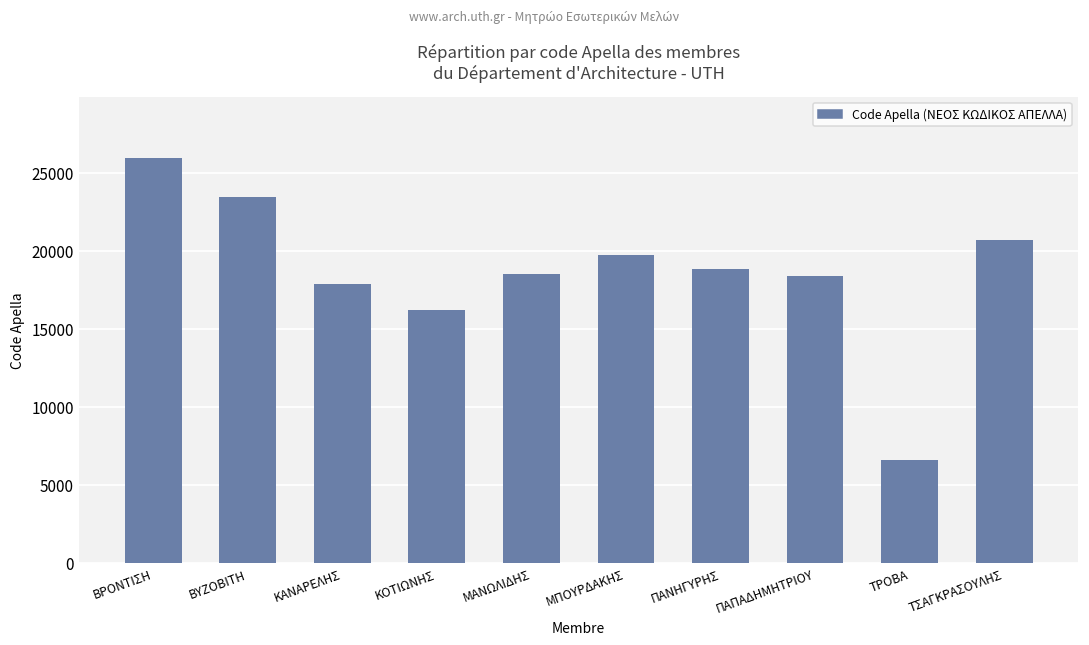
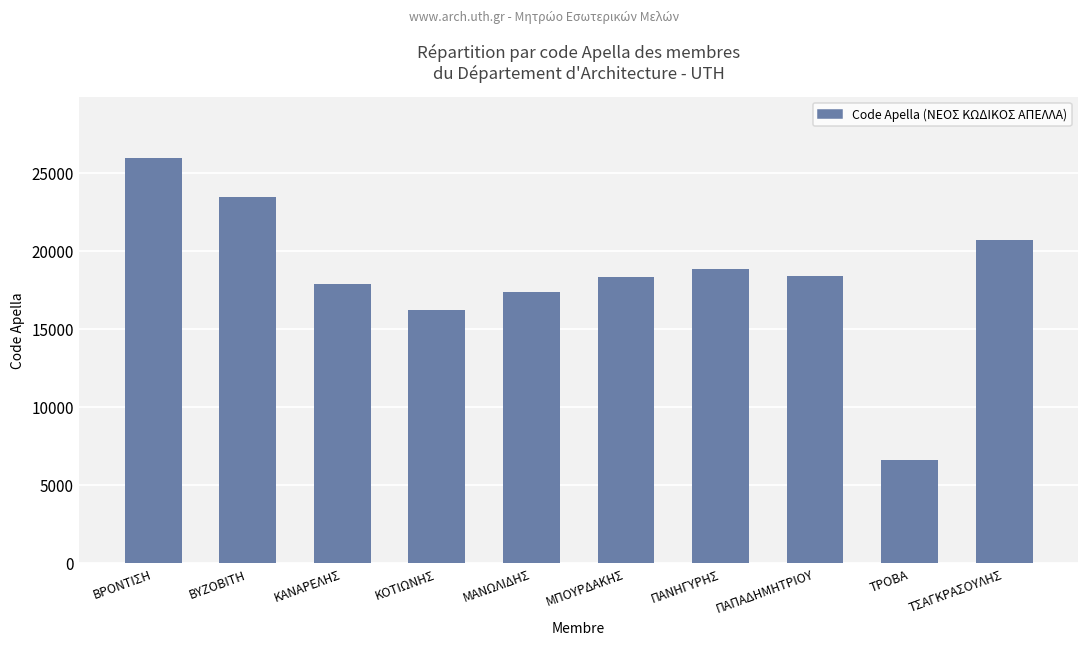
  {
    "ΒΡΟΝΤΙΣΗ": 26000,
    "ΒΥΖΟΒΙΤΗ": 23400,
    "ΚΑΝΑΡΕΛΗΣ": 17900,
    "ΚΟΤΙΩΝΗΣ": 16200,
-   "ΜΑΝΩΛΙΔΗΣ": 18500,
-   "ΜΠΟΥΡΔΑΚΗΣ": 19700,
+   "ΜΑΝΩΛΙΔΗΣ": 17400,
+   "ΜΠΟΥΡΔΑΚΗΣ": 18300,
    "ΠΑΝΗΓΥΡΗΣ": 18900,
    "ΠΑΠΑΔΗΜΗΤΡΙΟΥ": 18400,
    "ΤΡΟΒΑ": 6600,
    "ΤΣΑΓΚΡΑΣΟΥΛΗΣ": 20700
  }
